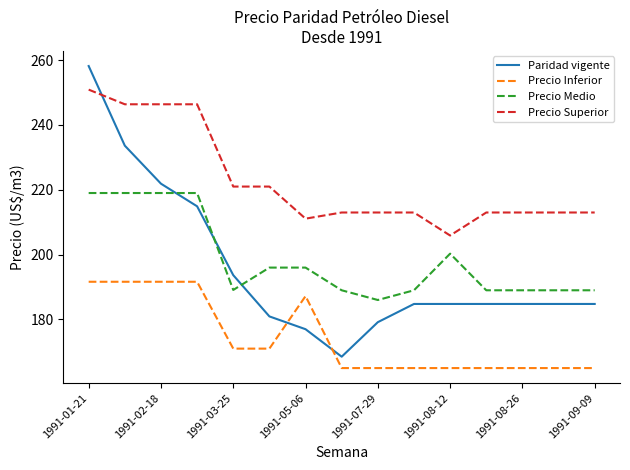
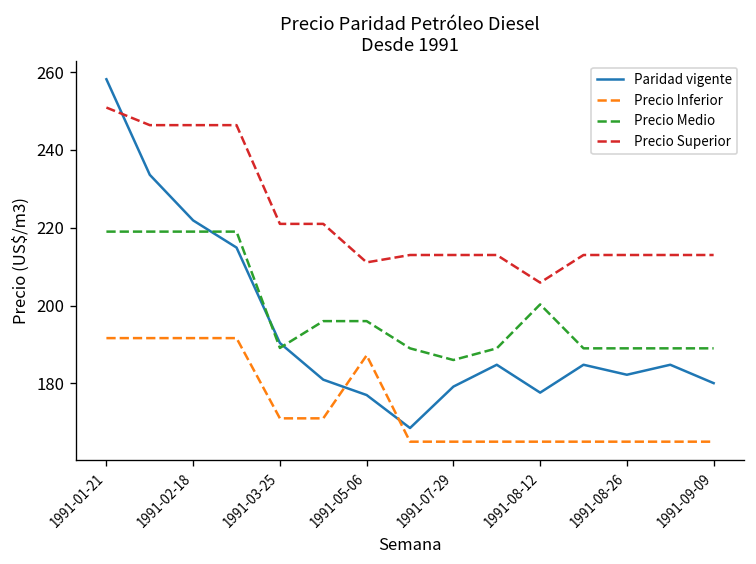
  {
    "Paridad vigente": {
      "1991-01-21": 258,
      "1991-02-18": 222,
-     "1991-03-25": 194,
+     "1991-03-25": 190,
      "1991-05-06": 177,
      "1991-07-29": 179,
-     "1991-08-12": 185,
-     "1991-08-26": 185,
-     "1991-09-09": 185
+     "1991-08-12": 178,
+     "1991-08-26": 182,
+     "1991-09-09": 180
    },
    "Precio Inferior": {
      "1991-01-21": 192,
      "1991-02-18": 192,
      "1991-03-25": 171,
      "1991-05-06": 187,
      "1991-07-29": 165,
      "1991-08-12": 165,
      "1991-08-26": 165,
      "1991-09-09": 165
    },
    "Precio Medio": {
      "1991-01-21": 219,
      "1991-02-18": 219,
      "1991-03-25": 189,
      "1991-05-06": 196,
      "1991-07-29": 186,
      "1991-08-12": 200,
      "1991-08-26": 189,
      "1991-09-09": 189
    },
    "Precio Superior": {
      "1991-01-21": 251,
      "1991-02-18": 246,
      "1991-03-25": 221,
      "1991-05-06": 211,
      "1991-07-29": 213,
      "1991-08-12": 206,
      "1991-08-26": 213,
      "1991-09-09": 213
    }
  }
